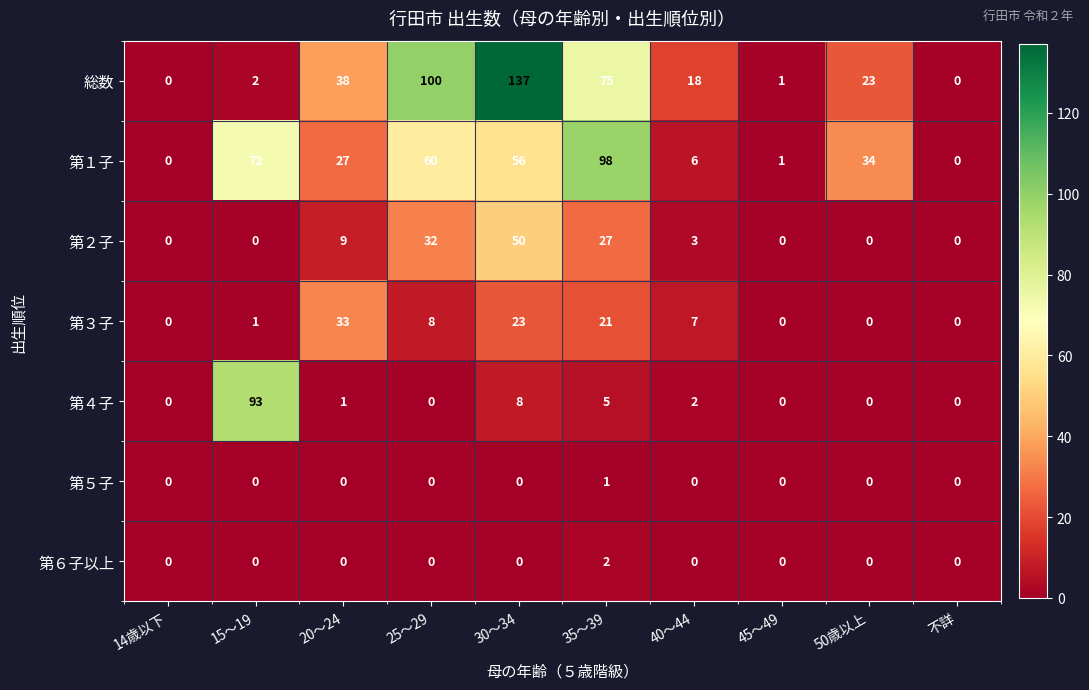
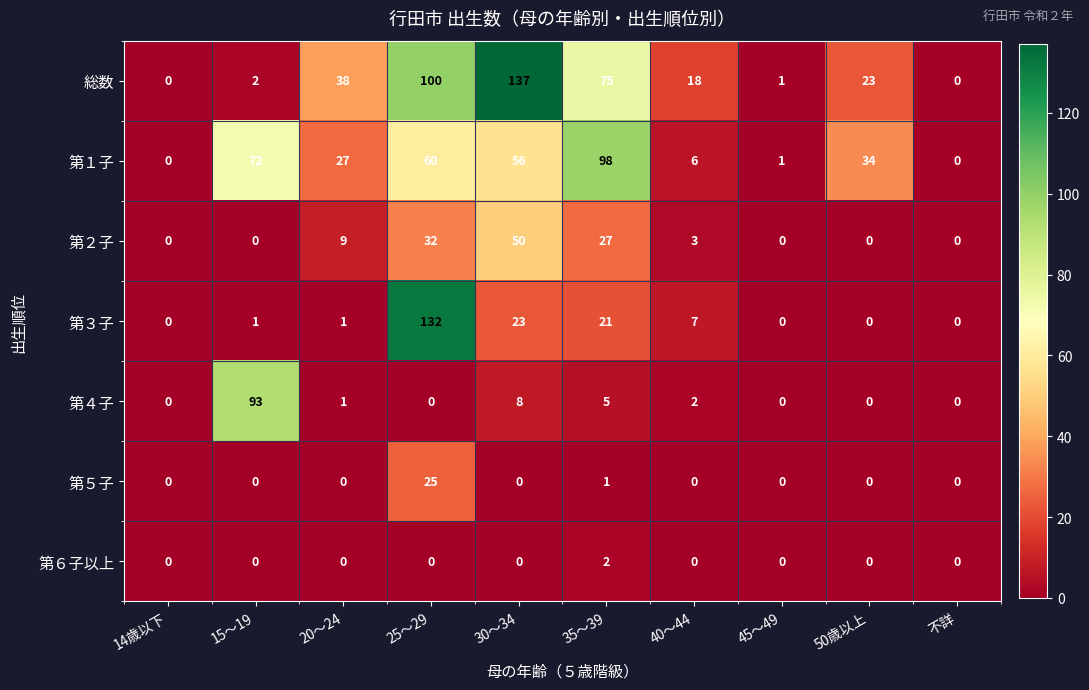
  {
    "総数": {
      "14歳以下": 0,
      "15～19": 2,
      "20～24": 38,
      "25～29": 100,
      "30～34": 137,
      "35～39": 75,
      "40～44": 18,
      "45～49": 1,
      "50歳以上": 23,
      "不詳": 0
    },
    "第１子": {
      "14歳以下": 0,
      "15～19": 72,
      "20～24": 27,
      "25～29": 60,
      "30～34": 56,
      "35～39": 98,
      "40～44": 6,
      "45～49": 1,
      "50歳以上": 34,
      "不詳": 0
    },
    "第２子": {
      "14歳以下": 0,
      "15～19": 0,
      "20～24": 9,
      "25～29": 32,
      "30～34": 50,
      "35～39": 27,
      "40～44": 3,
      "45～49": 0,
      "50歳以上": 0,
      "不詳": 0
    },
    "第３子": {
      "14歳以下": 0,
      "15～19": 1,
-     "20～24": 33,
-     "25～29": 8,
+     "20～24": 1,
+     "25～29": 132,
      "30～34": 23,
      "35～39": 21,
      "40～44": 7,
      "45～49": 0,
      "50歳以上": 0,
      "不詳": 0
    },
    "第４子": {
      "14歳以下": 0,
      "15～19": 93,
      "20～24": 1,
      "25～29": 0,
      "30～34": 8,
      "35～39": 5,
      "40～44": 2,
      "45～49": 0,
      "50歳以上": 0,
      "不詳": 0
    },
    "第５子": {
      "14歳以下": 0,
      "15～19": 0,
      "20～24": 0,
-     "25～29": 0,
+     "25～29": 25,
      "30～34": 0,
      "35～39": 1,
      "40～44": 0,
      "45～49": 0,
      "50歳以上": 0,
      "不詳": 0
    },
    "第６子以上": {
      "14歳以下": 0,
      "15～19": 0,
      "20～24": 0,
      "25～29": 0,
      "30～34": 0,
      "35～39": 2,
      "40～44": 0,
      "45～49": 0,
      "50歳以上": 0,
      "不詳": 0
    }
  }
